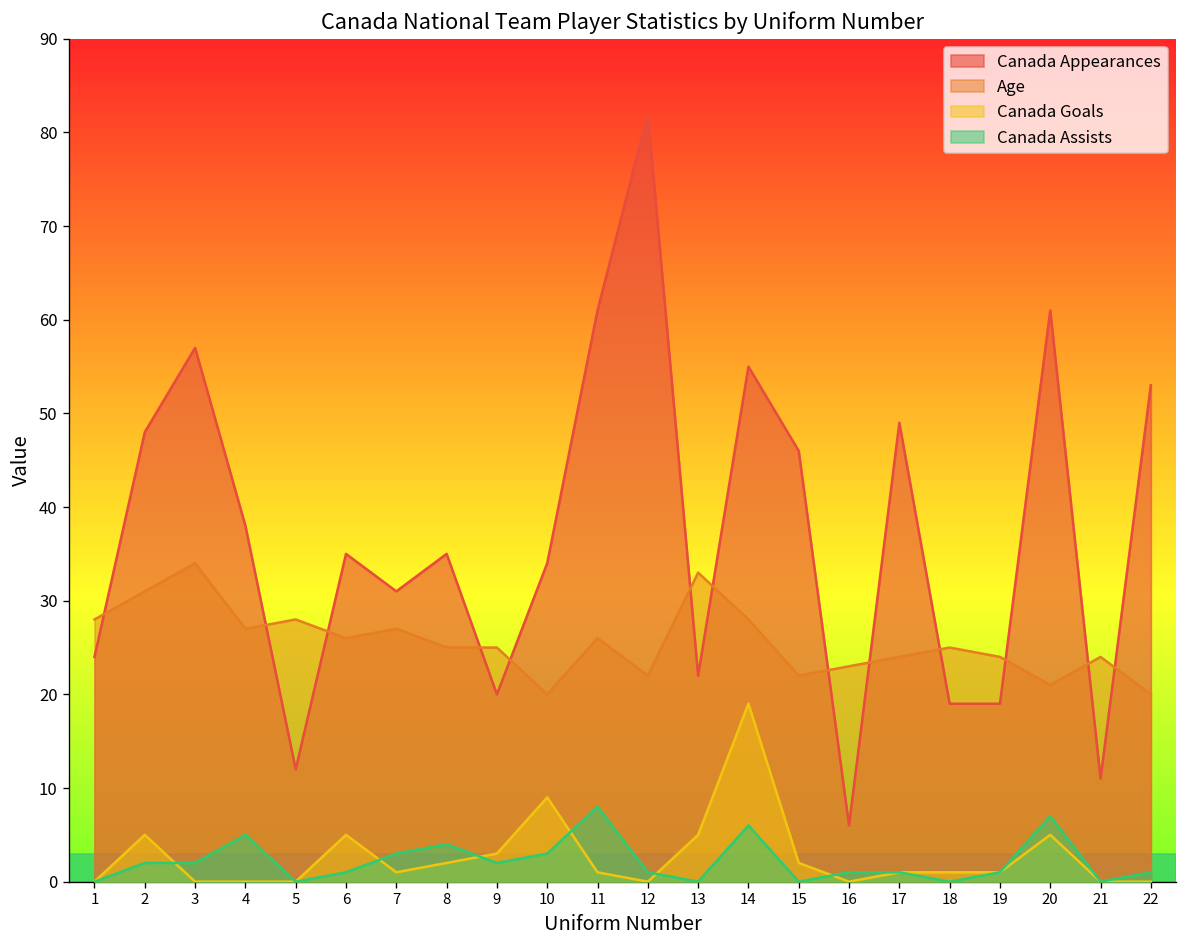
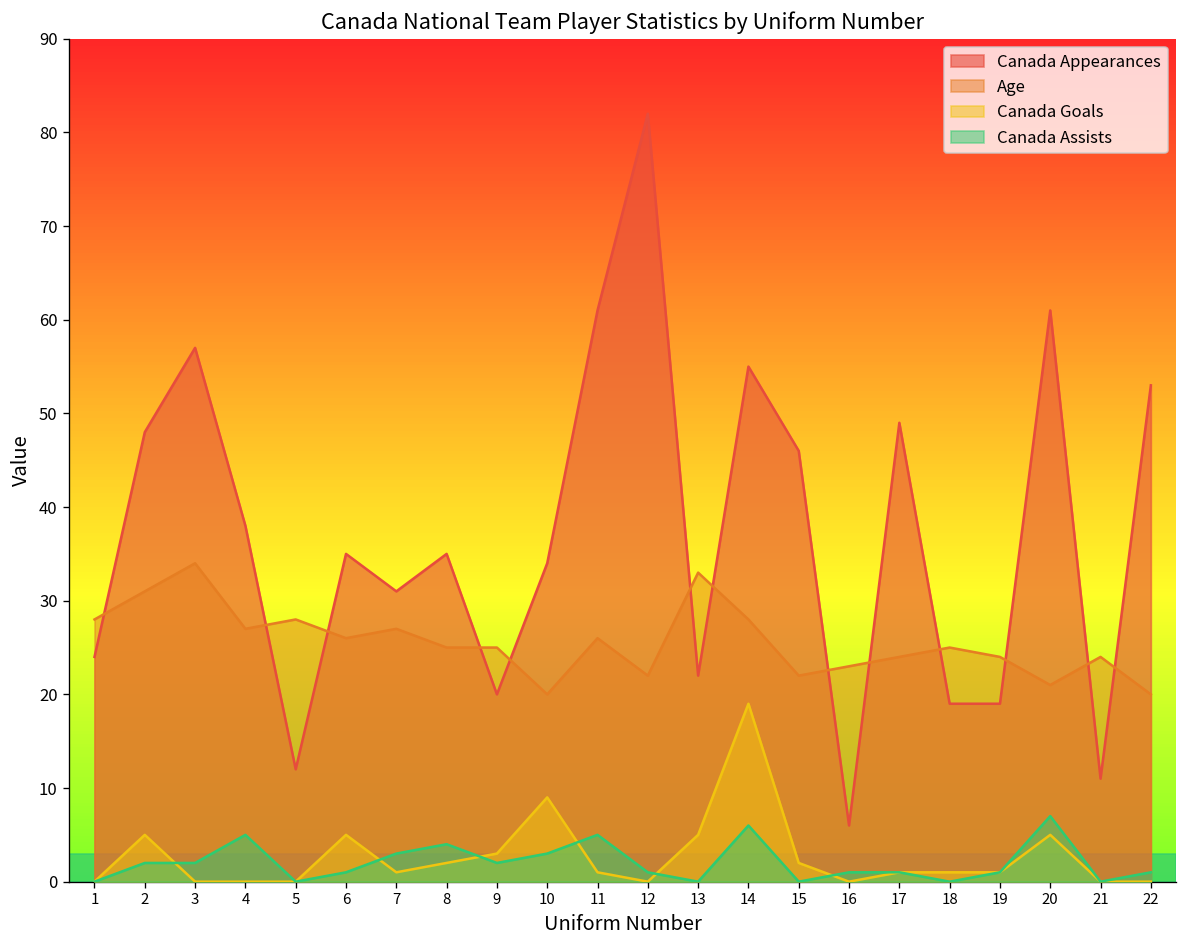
  {
    "Canada Assists": {
      "4": 5,
      "8": 4,
-     "11": 8,
+     "11": 5,
      "14": 6,
      "20": 7
    }
  }
